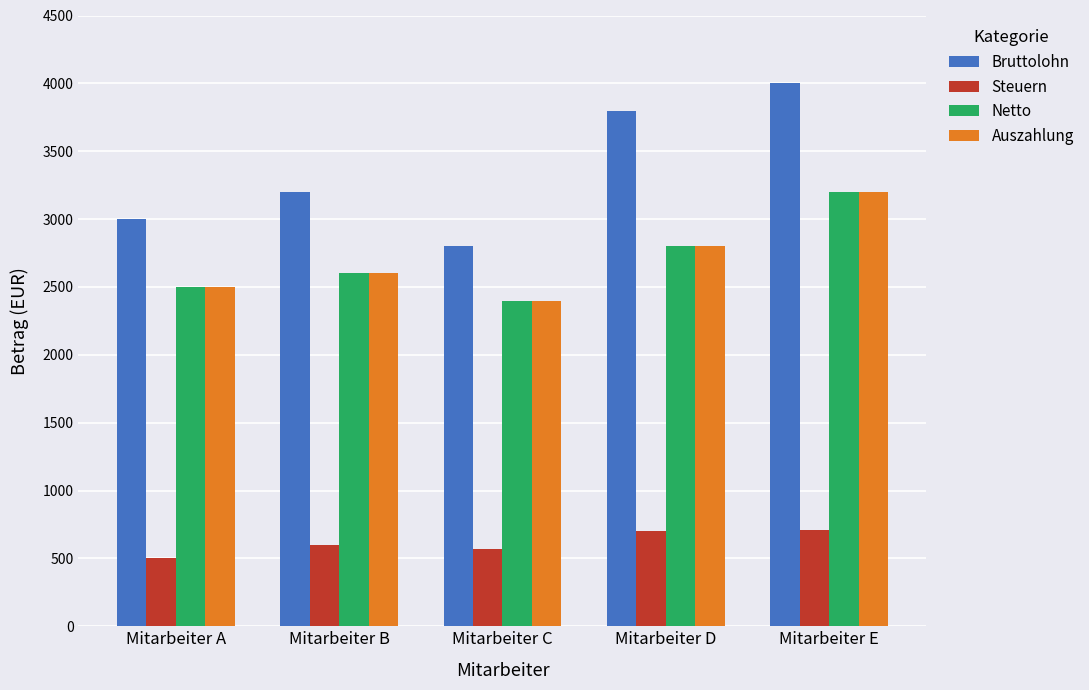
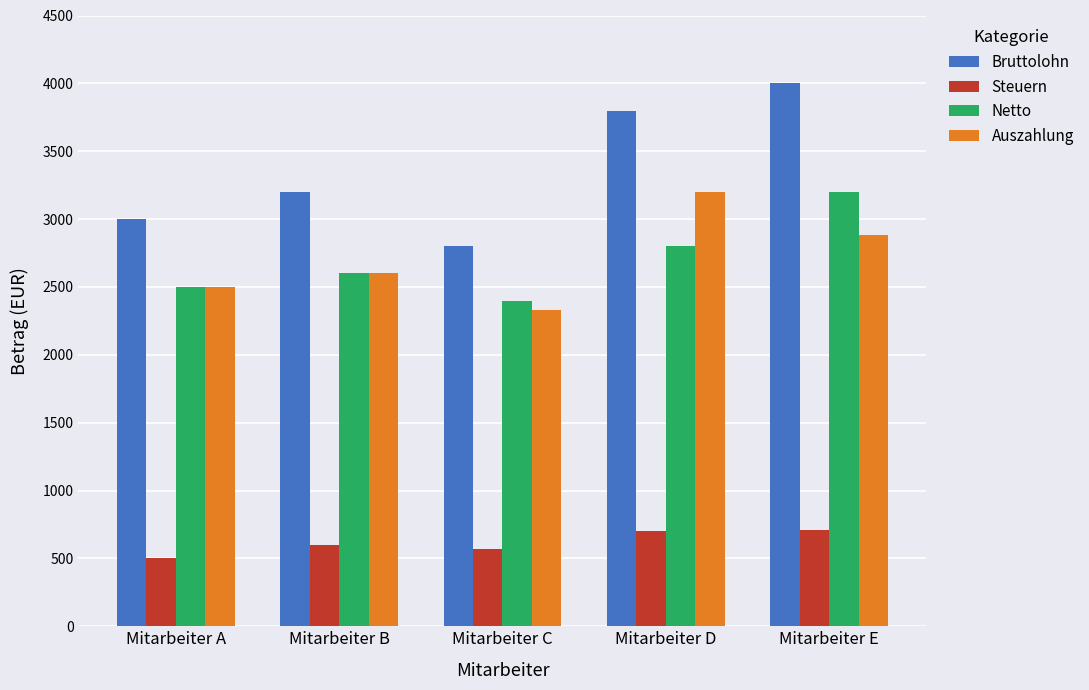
  {
    "Bruttolohn": {
      "Mitarbeiter A": 3000,
      "Mitarbeiter B": 3200,
      "Mitarbeiter C": 2800,
      "Mitarbeiter D": 3800,
      "Mitarbeiter E": 4000
    },
    "Steuern": {
      "Mitarbeiter A": 500,
      "Mitarbeiter B": 600,
      "Mitarbeiter C": 570,
      "Mitarbeiter D": 700,
      "Mitarbeiter E": 710
    },
    "Netto": {
      "Mitarbeiter A": 2500,
      "Mitarbeiter B": 2600,
      "Mitarbeiter C": 2400,
      "Mitarbeiter D": 2800,
      "Mitarbeiter E": 3200
    },
    "Auszahlung": {
      "Mitarbeiter A": 2500,
      "Mitarbeiter B": 2600,
-     "Mitarbeiter C": 2400,
-     "Mitarbeiter D": 2800,
-     "Mitarbeiter E": 3200
+     "Mitarbeiter C": 2330,
+     "Mitarbeiter D": 3200,
+     "Mitarbeiter E": 2880
    }
  }
